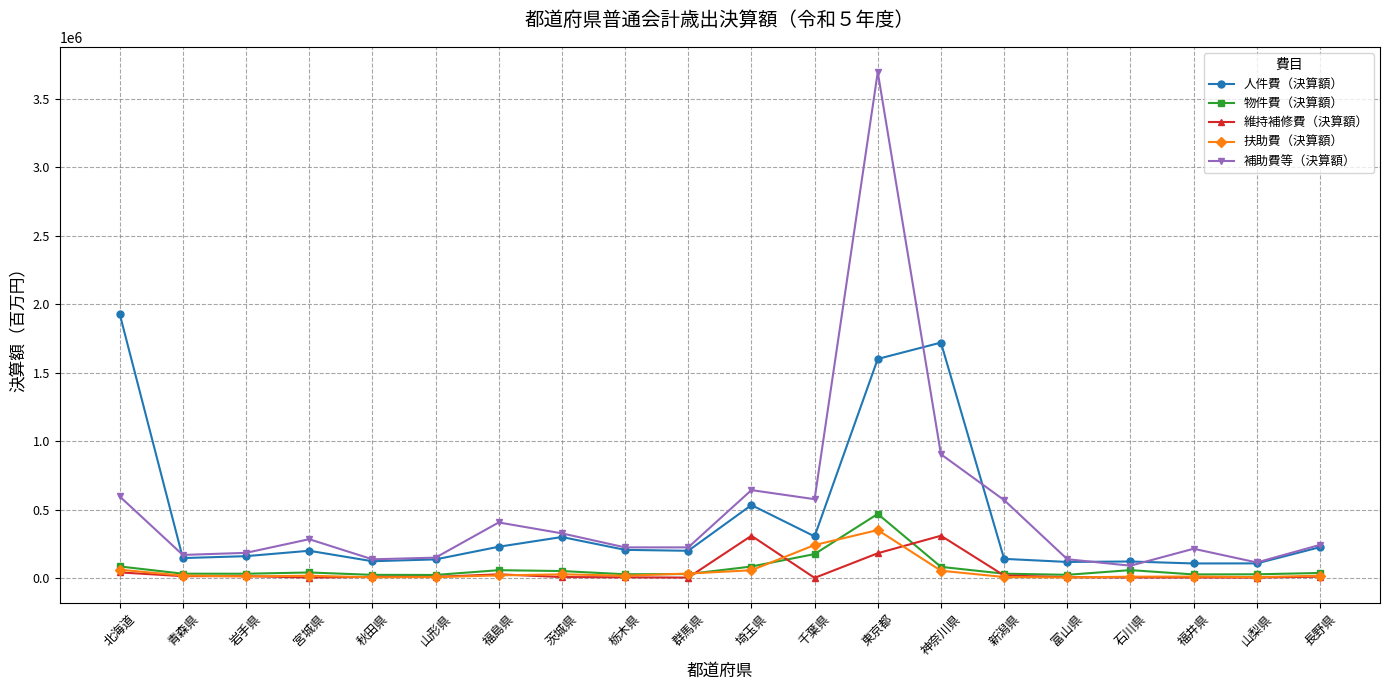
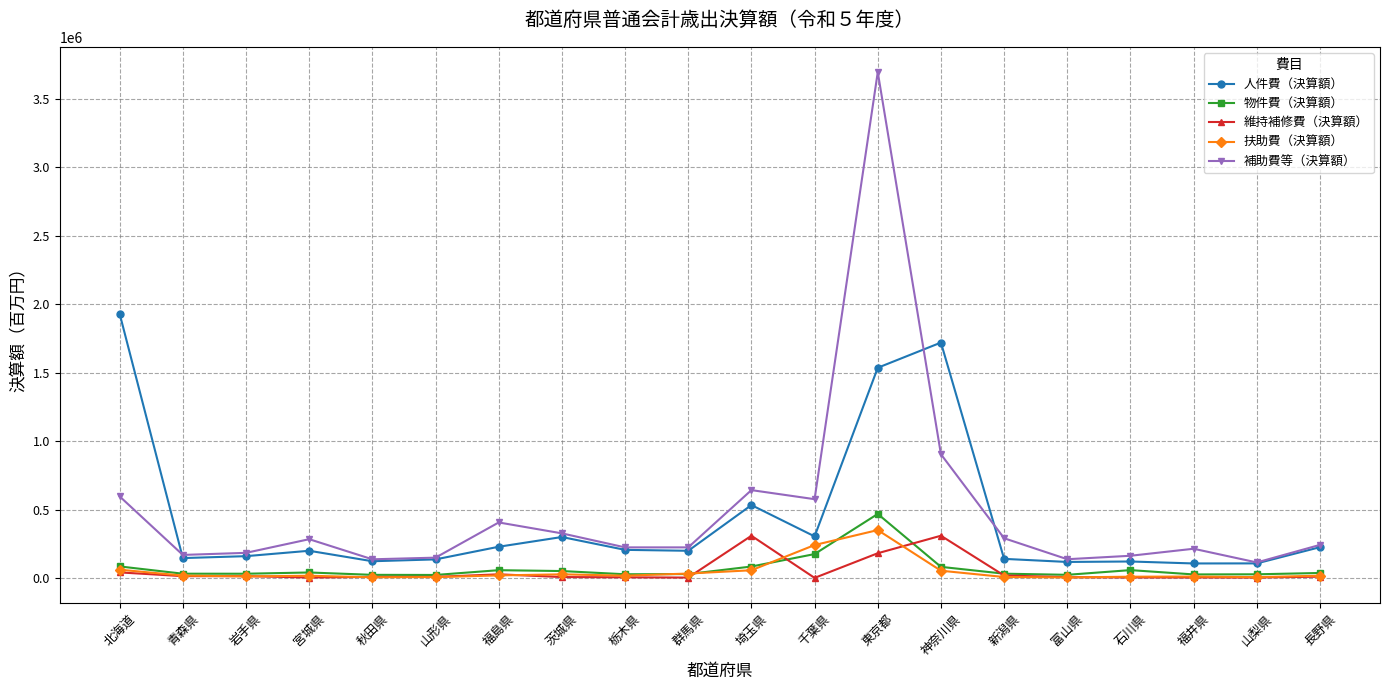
  {
    "人件費（決算額）": {
      "北海道": 1930000,
      "青森県": 150000,
      "岩手県": 160000,
      "宮城県": 200000,
      "福島県": 230000,
      "茨城県": 300000,
      "群馬県": 200000,
      "埼玉県": 530000,
      "千葉県": 310000,
-     "東京都": 1600000,
+     "東京都": 1540000,
      "神奈川県": 1720000,
      "新潟県": 140000,
      "富山県": 120000,
      "石川県": 120000,
      "福井県": 110000
    },
    "物件費（決算額）": {
      "北海道": 90000,
      "宮城県": 40000,
      "福島県": 60000,
      "茨城県": 50000,
      "埼玉県": 90000,
      "千葉県": 180000,
      "東京都": 470000,
      "神奈川県": 80000,
      "石川県": 60000,
      "山梨県": 30000,
      "長野県": 40000
    },
    "維持補修費（決算額）": {
      "北海道": 40000,
      "茨城県": 10000,
      "群馬県": 10000,
      "埼玉県": 310000,
      "千葉県": 0,
      "東京都": 180000,
      "神奈川県": 310000
    },
    "扶助費（決算額）": {
      "北海道": 60000,
      "茨城県": 30000,
      "埼玉県": 60000,
      "千葉県": 240000,
      "東京都": 350000,
      "神奈川県": 60000
    },
    "補助費等（決算額）": {
      "北海道": 600000,
      "青森県": 170000,
      "岩手県": 190000,
      "宮城県": 290000,
      "福島県": 410000,
      "茨城県": 330000,
      "群馬県": 230000,
      "埼玉県": 640000,
      "千葉県": 580000,
      "東京都": 3700000,
      "神奈川県": 910000,
-     "新潟県": 570000,
+     "新潟県": 290000,
      "富山県": 140000,
-     "石川県": 90000,
+     "石川県": 160000,
      "福井県": 220000
    }
  }
